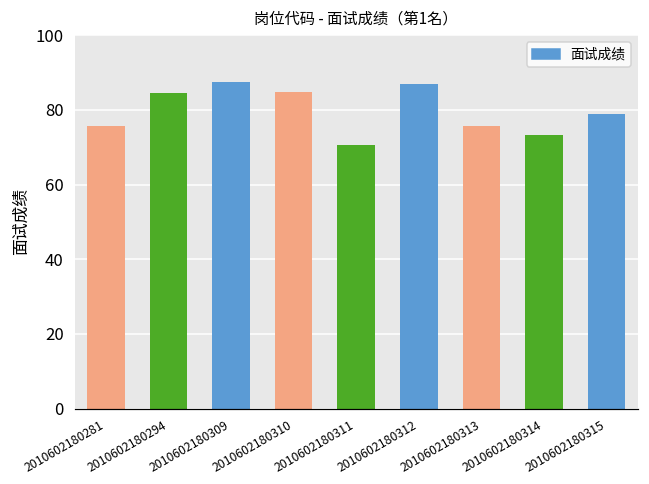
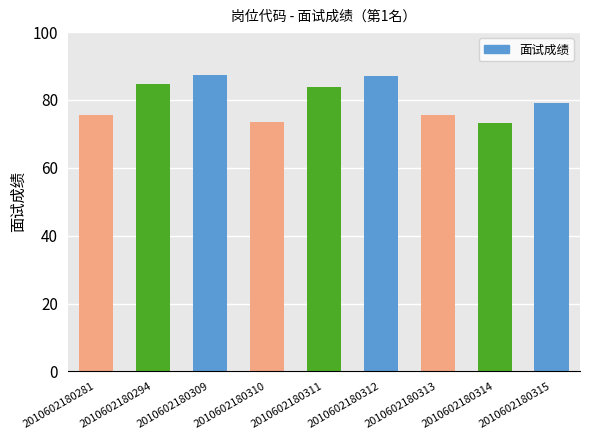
  {
    "2010602180281": 76,
    "2010602180294": 85,
    "2010602180309": 88,
-   "2010602180310": 85,
-   "2010602180311": 71,
+   "2010602180310": 74,
+   "2010602180311": 84,
    "2010602180312": 87,
    "2010602180313": 76,
    "2010602180314": 73,
    "2010602180315": 79
  }
